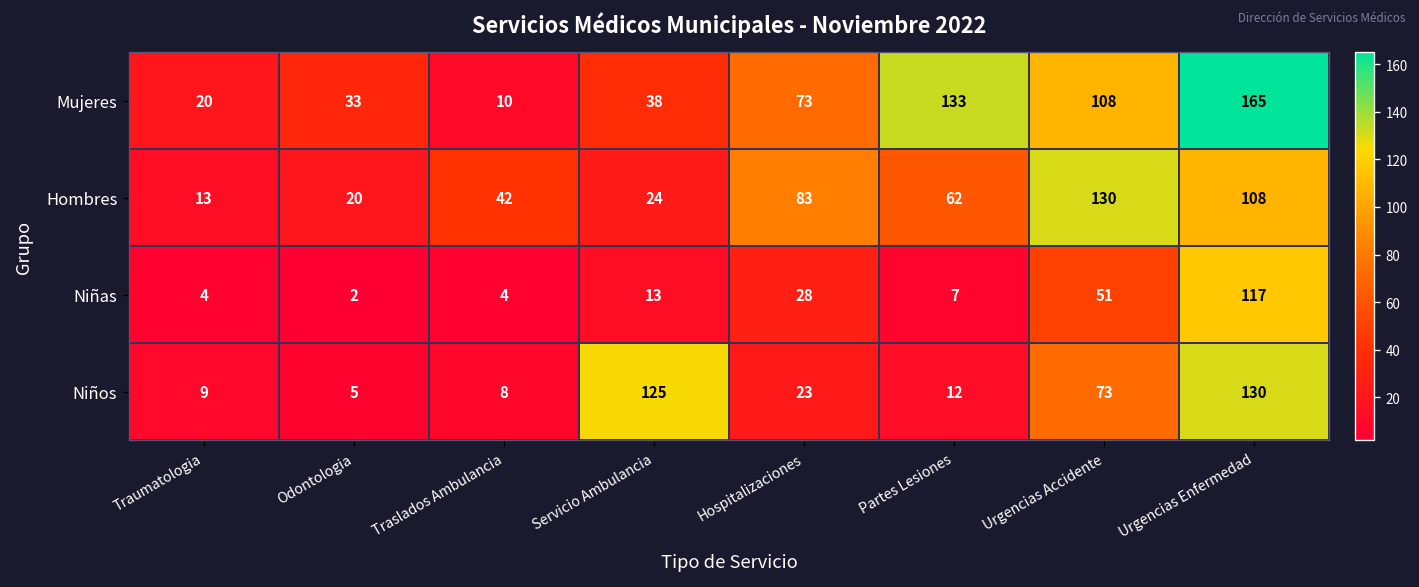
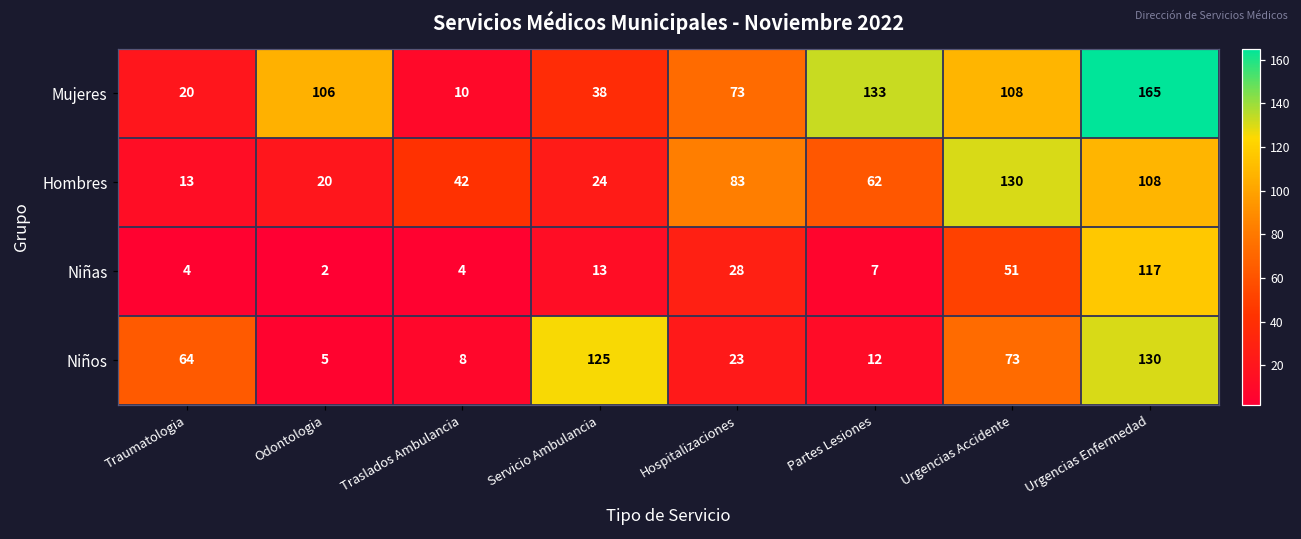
  {
    "Mujeres": {
      "Traumatologia": 20,
-     "Odontologia": 33,
+     "Odontologia": 106,
      "Traslados Ambulancia": 10,
      "Servicio Ambulancia": 38,
      "Hospitalizaciones": 73,
      "Partes Lesiones": 133,
      "Urgencias Accidente": 108,
      "Urgencias Enfermedad": 165
    },
    "Hombres": {
      "Traumatologia": 13,
      "Odontologia": 20,
      "Traslados Ambulancia": 42,
      "Servicio Ambulancia": 24,
      "Hospitalizaciones": 83,
      "Partes Lesiones": 62,
      "Urgencias Accidente": 130,
      "Urgencias Enfermedad": 108
    },
    "Niñas": {
      "Traumatologia": 4,
      "Odontologia": 2,
      "Traslados Ambulancia": 4,
      "Servicio Ambulancia": 13,
      "Hospitalizaciones": 28,
      "Partes Lesiones": 7,
      "Urgencias Accidente": 51,
      "Urgencias Enfermedad": 117
    },
    "Niños": {
-     "Traumatologia": 9,
+     "Traumatologia": 64,
      "Odontologia": 5,
      "Traslados Ambulancia": 8,
      "Servicio Ambulancia": 125,
      "Hospitalizaciones": 23,
      "Partes Lesiones": 12,
      "Urgencias Accidente": 73,
      "Urgencias Enfermedad": 130
    }
  }
